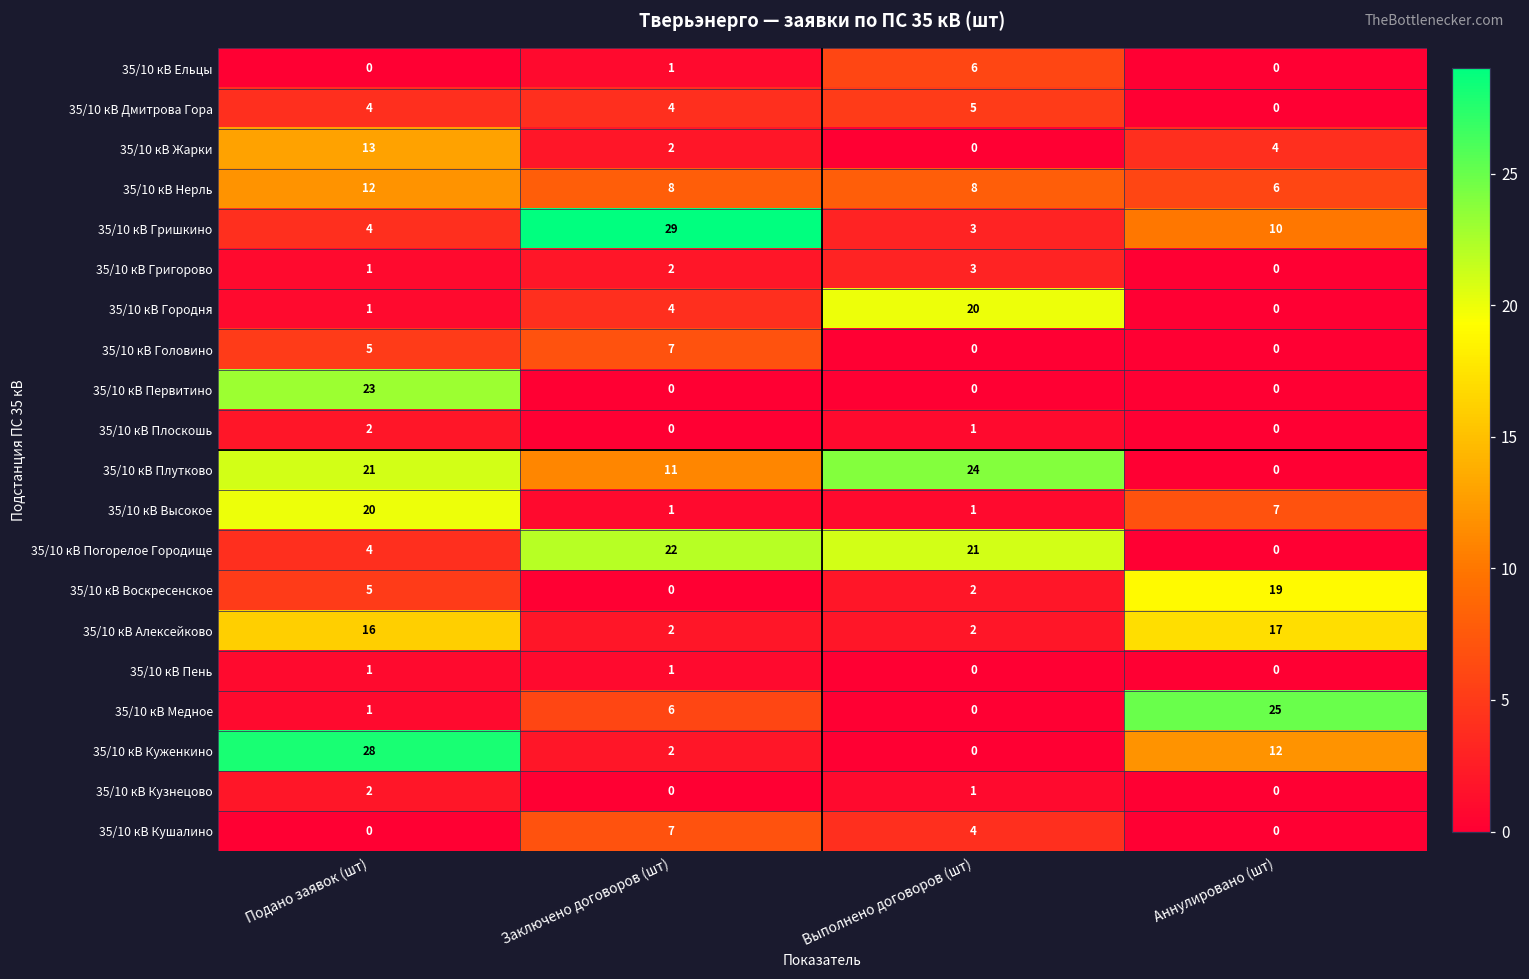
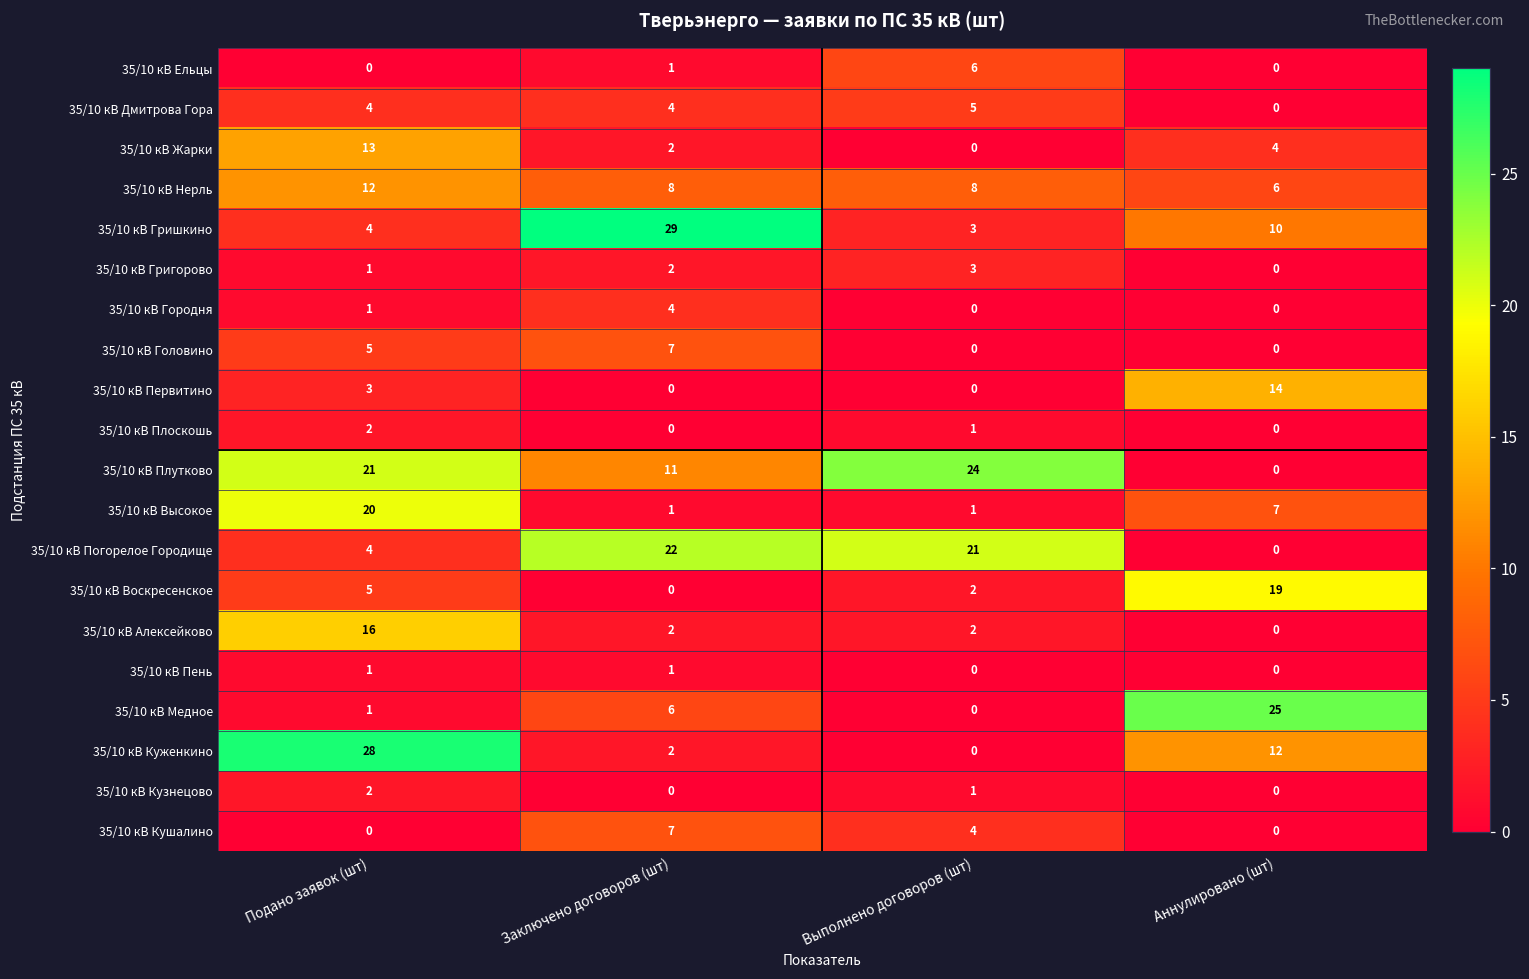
  {
    "35/10 кВ Ельцы": {
      "Подано заявок (шт)": 0,
      "Заключено договоров (шт)": 1,
      "Выполнено договоров (шт)": 6,
      "Аннулировано (шт)": 0
    },
    "35/10 кВ Дмитрова Гора": {
      "Подано заявок (шт)": 4,
      "Заключено договоров (шт)": 4,
      "Выполнено договоров (шт)": 5,
      "Аннулировано (шт)": 0
    },
    "35/10 кВ Жарки": {
      "Подано заявок (шт)": 13,
      "Заключено договоров (шт)": 2,
      "Выполнено договоров (шт)": 0,
      "Аннулировано (шт)": 4
    },
    "35/10 кВ Нерль": {
      "Подано заявок (шт)": 12,
      "Заключено договоров (шт)": 8,
      "Выполнено договоров (шт)": 8,
      "Аннулировано (шт)": 6
    },
    "35/10 кВ Гришкино": {
      "Подано заявок (шт)": 4,
      "Заключено договоров (шт)": 29,
      "Выполнено договоров (шт)": 3,
      "Аннулировано (шт)": 10
    },
    "35/10 кВ Григорово": {
      "Подано заявок (шт)": 1,
      "Заключено договоров (шт)": 2,
      "Выполнено договоров (шт)": 3,
      "Аннулировано (шт)": 0
    },
    "35/10 кВ Городня": {
      "Подано заявок (шт)": 1,
      "Заключено договоров (шт)": 4,
-     "Выполнено договоров (шт)": 20,
+     "Выполнено договоров (шт)": 0,
      "Аннулировано (шт)": 0
    },
    "35/10 кВ Головино": {
      "Подано заявок (шт)": 5,
      "Заключено договоров (шт)": 7,
      "Выполнено договоров (шт)": 0,
      "Аннулировано (шт)": 0
    },
    "35/10 кВ Первитино": {
-     "Подано заявок (шт)": 23,
+     "Подано заявок (шт)": 3,
      "Заключено договоров (шт)": 0,
      "Выполнено договоров (шт)": 0,
-     "Аннулировано (шт)": 0
+     "Аннулировано (шт)": 14
    },
    "35/10 кВ Плоскошь": {
      "Подано заявок (шт)": 2,
      "Заключено договоров (шт)": 0,
      "Выполнено договоров (шт)": 1,
      "Аннулировано (шт)": 0
    },
    "35/10 кВ Плутково": {
      "Подано заявок (шт)": 21,
      "Заключено договоров (шт)": 11,
      "Выполнено договоров (шт)": 24,
      "Аннулировано (шт)": 0
    },
    "35/10 кВ Высокое": {
      "Подано заявок (шт)": 20,
      "Заключено договоров (шт)": 1,
      "Выполнено договоров (шт)": 1,
      "Аннулировано (шт)": 7
    },
    "35/10 кВ Погорелое Городище": {
      "Подано заявок (шт)": 4,
      "Заключено договоров (шт)": 22,
      "Выполнено договоров (шт)": 21,
      "Аннулировано (шт)": 0
    },
    "35/10 кВ Воскресенское": {
      "Подано заявок (шт)": 5,
      "Заключено договоров (шт)": 0,
      "Выполнено договоров (шт)": 2,
      "Аннулировано (шт)": 19
    },
    "35/10 кВ Алексейково": {
      "Подано заявок (шт)": 16,
      "Заключено договоров (шт)": 2,
      "Выполнено договоров (шт)": 2,
-     "Аннулировано (шт)": 17
+     "Аннулировано (шт)": 0
    },
    "35/10 кВ Пень": {
      "Подано заявок (шт)": 1,
      "Заключено договоров (шт)": 1,
      "Выполнено договоров (шт)": 0,
      "Аннулировано (шт)": 0
    },
    "35/10 кВ Медное": {
      "Подано заявок (шт)": 1,
      "Заключено договоров (шт)": 6,
      "Выполнено договоров (шт)": 0,
      "Аннулировано (шт)": 25
    },
    "35/10 кВ Куженкино": {
      "Подано заявок (шт)": 28,
      "Заключено договоров (шт)": 2,
      "Выполнено договоров (шт)": 0,
      "Аннулировано (шт)": 12
    },
    "35/10 кВ Кузнецово": {
      "Подано заявок (шт)": 2,
      "Заключено договоров (шт)": 0,
      "Выполнено договоров (шт)": 1,
      "Аннулировано (шт)": 0
    },
    "35/10 кВ Кушалино": {
      "Подано заявок (шт)": 0,
      "Заключено договоров (шт)": 7,
      "Выполнено договоров (шт)": 4,
      "Аннулировано (шт)": 0
    }
  }
